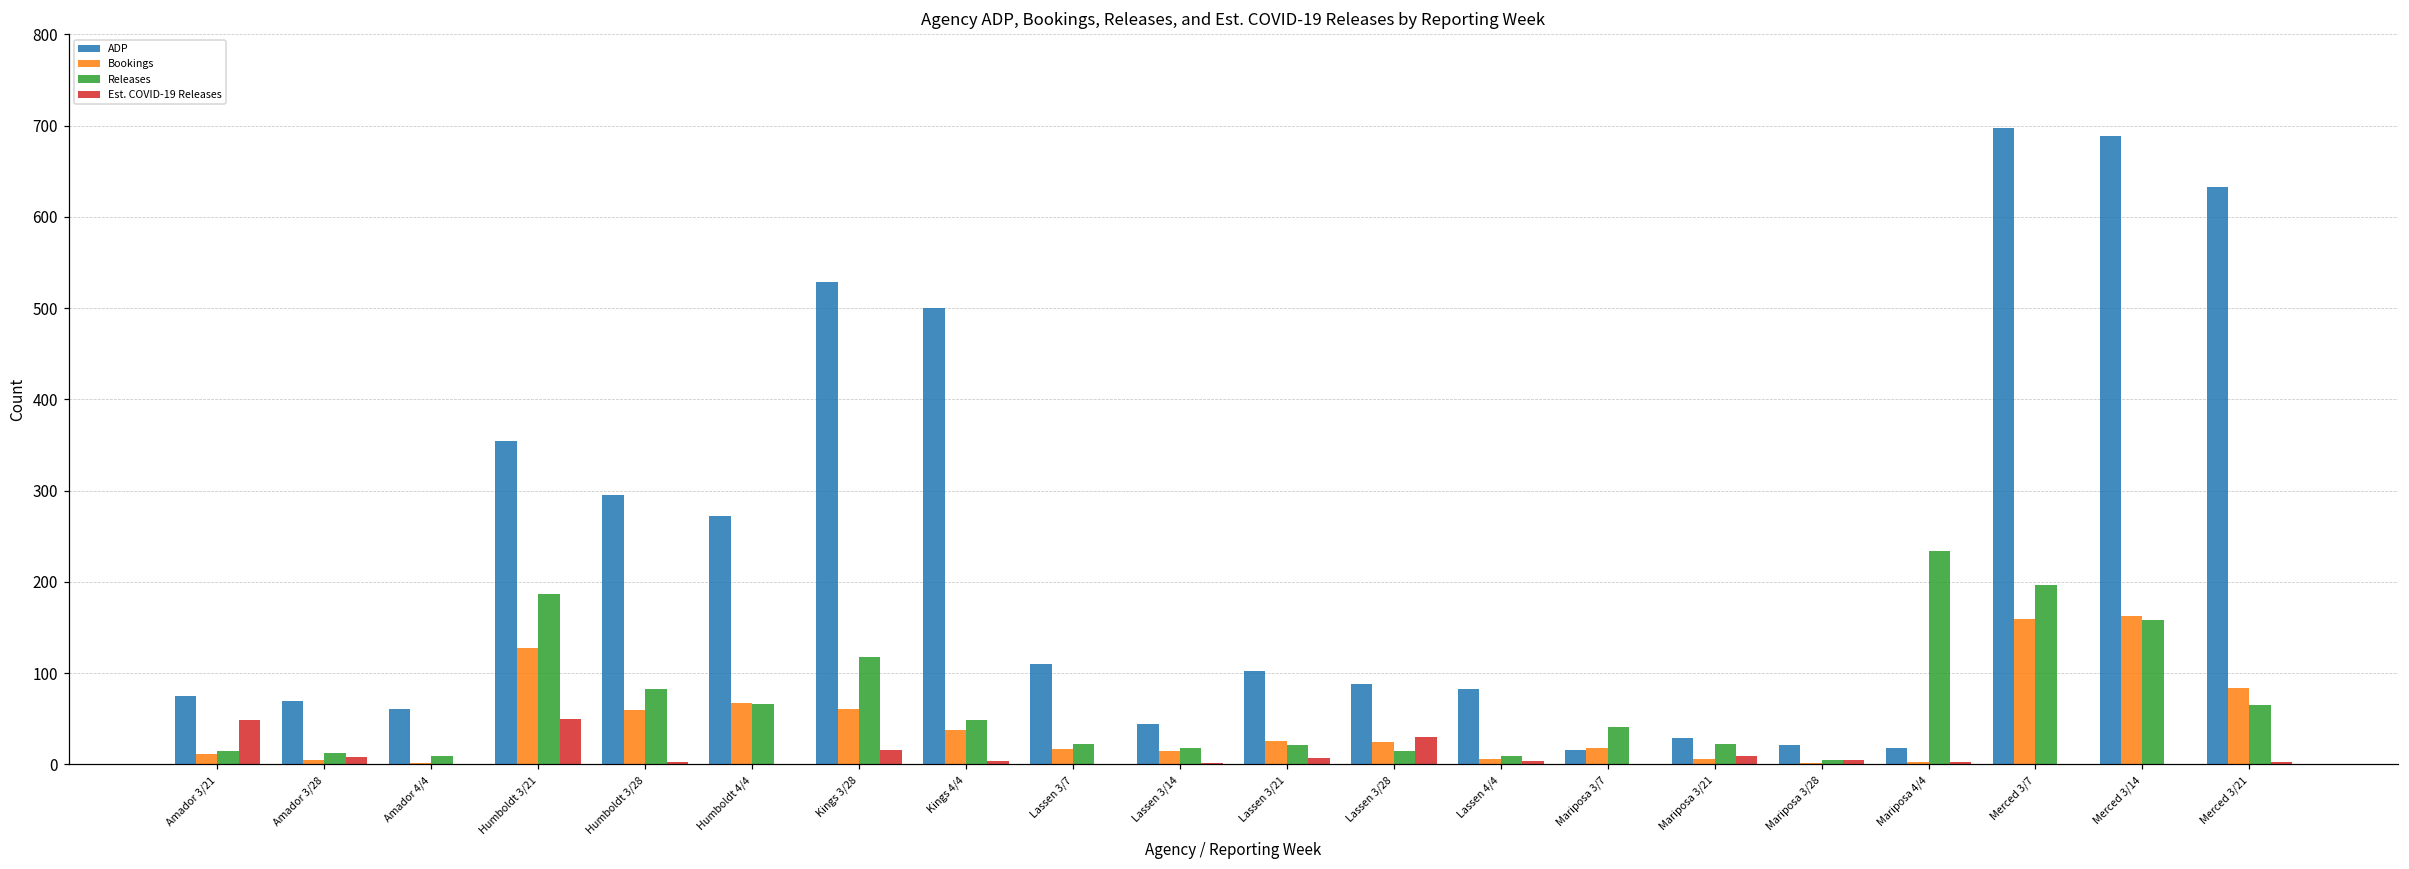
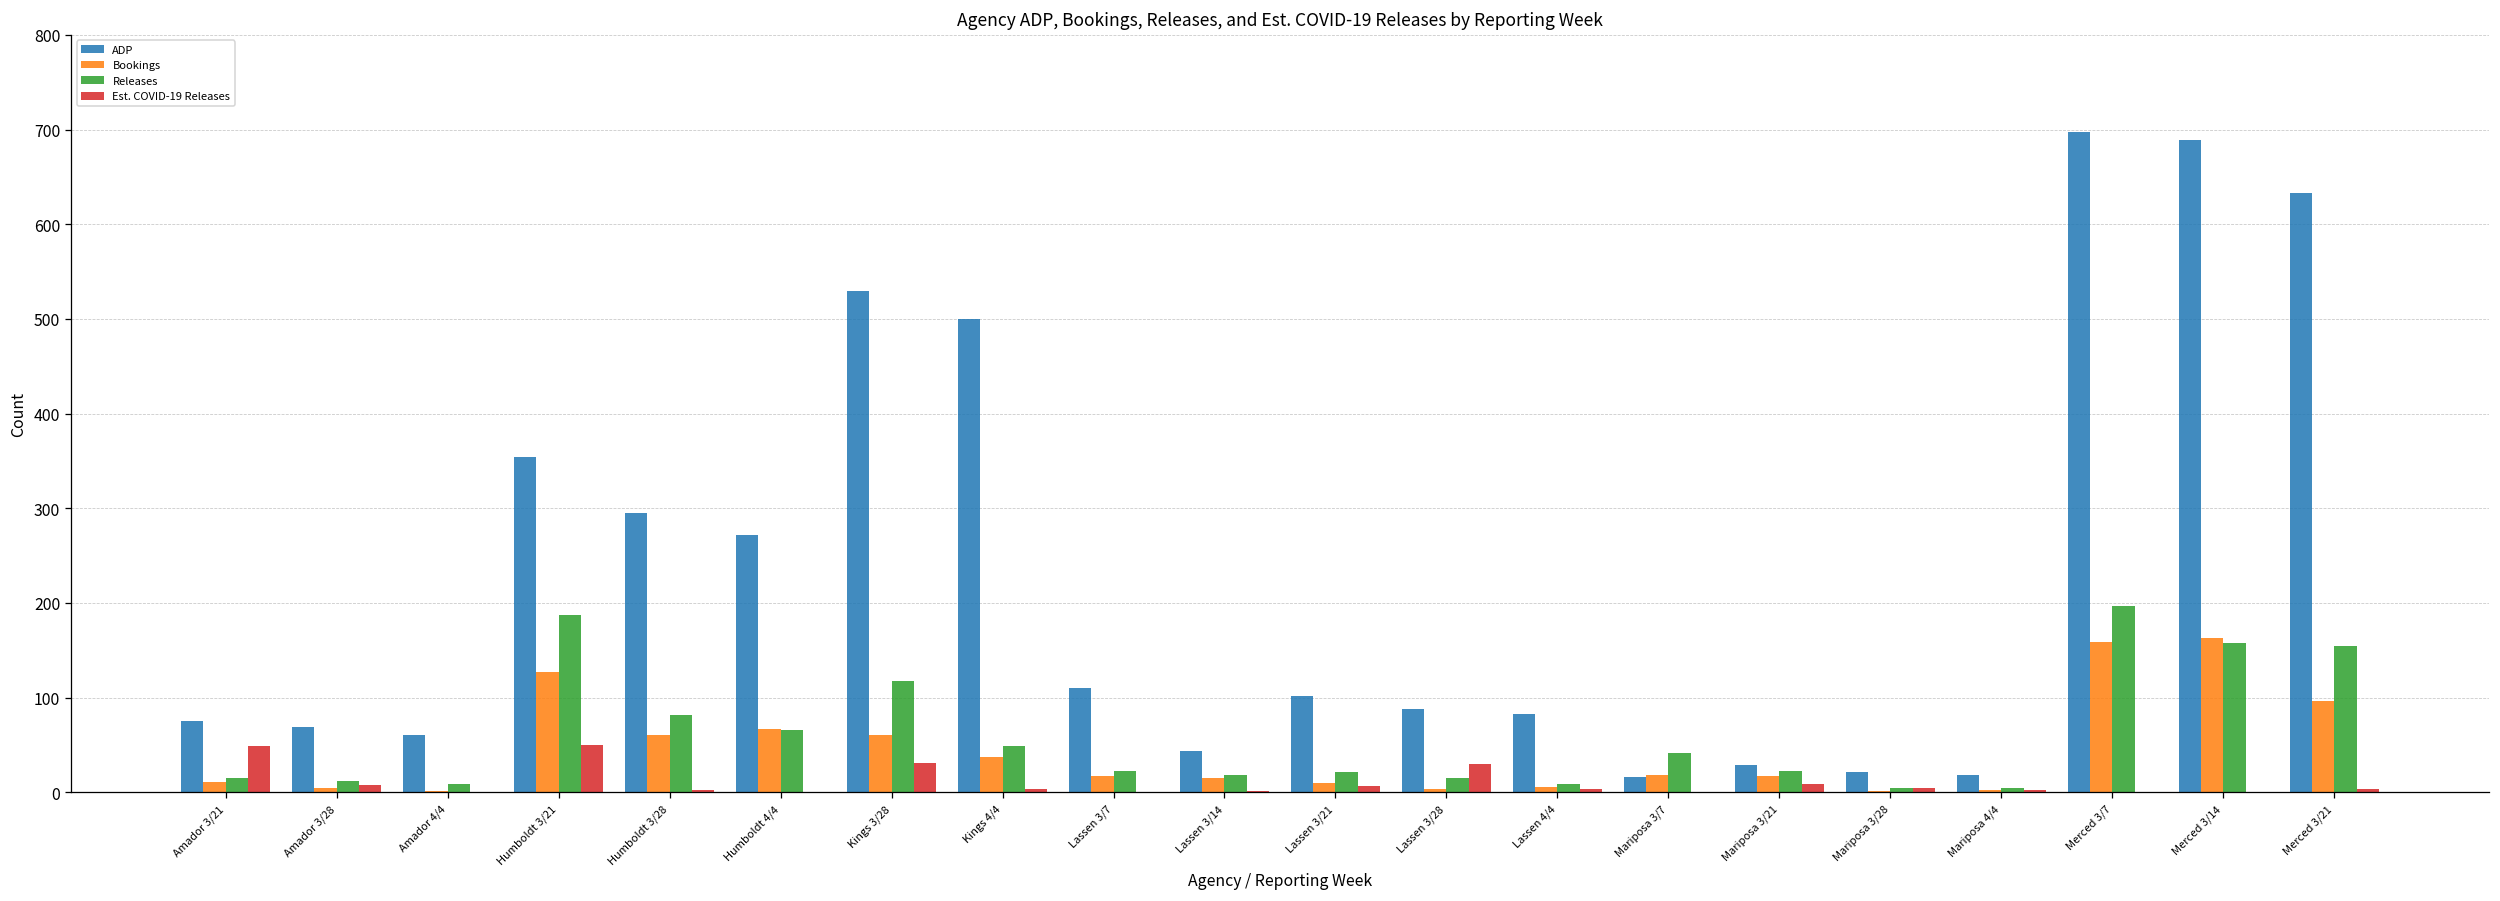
  {
    "ADP": {
      "Amador 3/21": 80,
      "Amador 3/28": 70,
      "Amador 4/4": 60,
      "Humboldt 3/21": 350,
      "Humboldt 3/28": 300,
      "Humboldt 4/4": 270,
      "Kings 3/28": 530,
      "Kings 4/4": 500,
      "Lassen 3/7": 110,
      "Lassen 3/14": 40,
      "Lassen 3/21": 100,
      "Lassen 3/28": 90,
      "Lassen 4/4": 80,
      "Mariposa 3/7": 20,
      "Mariposa 3/21": 30,
      "Mariposa 3/28": 20,
      "Mariposa 4/4": 20,
      "Merced 3/7": 700,
      "Merced 3/14": 690,
      "Merced 3/21": 630
    },
    "Bookings": {
      "Amador 3/21": 10,
      "Amador 3/28": 10,
      "Humboldt 3/21": 130,
      "Humboldt 3/28": 60,
      "Humboldt 4/4": 70,
      "Kings 3/28": 60,
      "Kings 4/4": 40,
      "Lassen 3/7": 20,
      "Lassen 3/14": 20,
-     "Lassen 3/21": 30,
-     "Lassen 3/28": 20,
+     "Lassen 3/21": 10,
+     "Lassen 3/28": 0,
      "Lassen 4/4": 10,
      "Mariposa 3/7": 20,
-     "Mariposa 3/21": 10,
+     "Mariposa 3/21": 20,
      "Merced 3/7": 160,
      "Merced 3/14": 160,
-     "Merced 3/21": 80
+     "Merced 3/21": 100
    },
    "Releases": {
      "Amador 3/21": 20,
      "Amador 3/28": 10,
      "Amador 4/4": 10,
      "Humboldt 3/21": 190,
      "Humboldt 3/28": 80,
      "Humboldt 4/4": 70,
      "Kings 3/28": 120,
      "Kings 4/4": 50,
      "Lassen 3/7": 20,
      "Lassen 3/14": 20,
      "Lassen 3/21": 20,
      "Lassen 3/28": 20,
      "Lassen 4/4": 10,
      "Mariposa 3/7": 40,
      "Mariposa 3/21": 20,
      "Mariposa 3/28": 10,
-     "Mariposa 4/4": 230,
+     "Mariposa 4/4": 10,
      "Merced 3/7": 200,
      "Merced 3/14": 160,
-     "Merced 3/21": 70
+     "Merced 3/21": 160
    },
    "Est. COVID-19 Releases": {
      "Amador 3/21": 50,
      "Amador 3/28": 10,
      "Amador 4/4": 0,
      "Humboldt 3/21": 50,
      "Humboldt 4/4": 0,
-     "Kings 3/28": 20,
+     "Kings 3/28": 30,
      "Kings 4/4": 0,
      "Lassen 3/7": 0,
      "Lassen 3/21": 10,
      "Lassen 3/28": 30,
      "Lassen 4/4": 0,
      "Mariposa 3/7": 0,
      "Mariposa 3/21": 10,
      "Mariposa 3/28": 10,
      "Merced 3/7": 0,
      "Merced 3/14": 0
    }
  }
